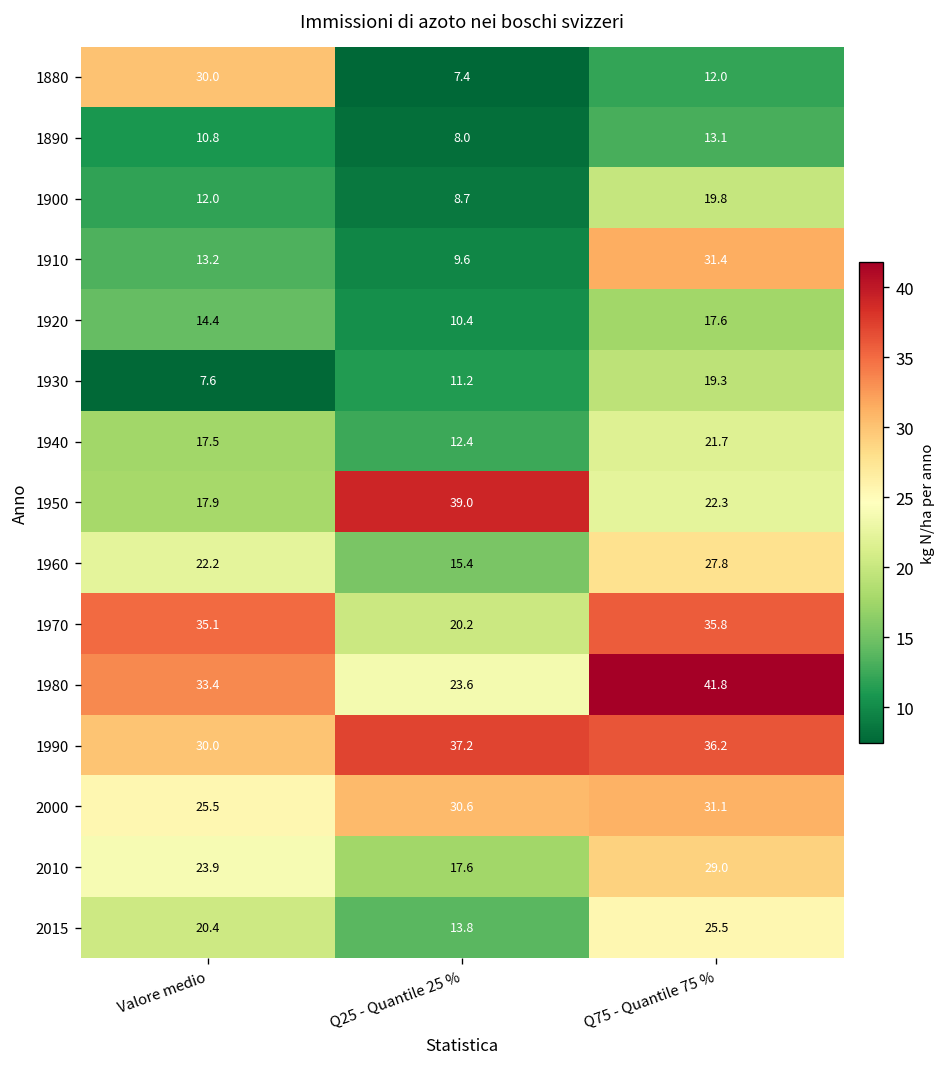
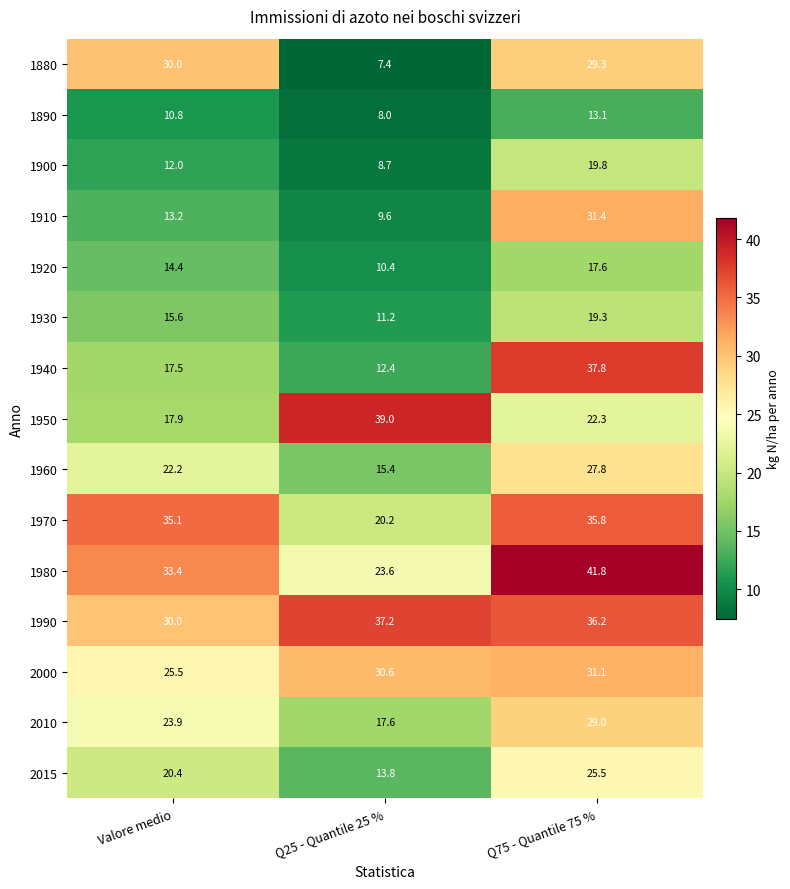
  {
    "1880": {
      "Valore medio": 30.0,
      "Q25 - Quantile 25 %": 7.4,
-     "Q75 - Quantile 75 %": 12.0
+     "Q75 - Quantile 75 %": 29.3
    },
    "1890": {
      "Valore medio": 10.8,
      "Q25 - Quantile 25 %": 8.0,
      "Q75 - Quantile 75 %": 13.1
    },
    "1900": {
      "Valore medio": 12.0,
      "Q25 - Quantile 25 %": 8.7,
      "Q75 - Quantile 75 %": 19.8
    },
    "1910": {
      "Valore medio": 13.2,
      "Q25 - Quantile 25 %": 9.6,
      "Q75 - Quantile 75 %": 31.4
    },
    "1920": {
      "Valore medio": 14.4,
      "Q25 - Quantile 25 %": 10.4,
      "Q75 - Quantile 75 %": 17.6
    },
    "1930": {
-     "Valore medio": 7.6,
+     "Valore medio": 15.6,
      "Q25 - Quantile 25 %": 11.2,
      "Q75 - Quantile 75 %": 19.3
    },
    "1940": {
      "Valore medio": 17.5,
      "Q25 - Quantile 25 %": 12.4,
-     "Q75 - Quantile 75 %": 21.7
+     "Q75 - Quantile 75 %": 37.8
    },
    "1950": {
      "Valore medio": 17.9,
      "Q25 - Quantile 25 %": 39.0,
      "Q75 - Quantile 75 %": 22.3
    },
    "1960": {
      "Valore medio": 22.2,
      "Q25 - Quantile 25 %": 15.4,
      "Q75 - Quantile 75 %": 27.8
    },
    "1970": {
      "Valore medio": 35.1,
      "Q25 - Quantile 25 %": 20.2,
      "Q75 - Quantile 75 %": 35.8
    },
    "1980": {
      "Valore medio": 33.4,
      "Q25 - Quantile 25 %": 23.6,
      "Q75 - Quantile 75 %": 41.8
    },
    "1990": {
      "Valore medio": 30.0,
      "Q25 - Quantile 25 %": 37.2,
      "Q75 - Quantile 75 %": 36.2
    },
    "2000": {
      "Valore medio": 25.5,
      "Q25 - Quantile 25 %": 30.6,
      "Q75 - Quantile 75 %": 31.1
    },
    "2010": {
      "Valore medio": 23.9,
      "Q25 - Quantile 25 %": 17.6,
      "Q75 - Quantile 75 %": 29.0
    },
    "2015": {
      "Valore medio": 20.4,
      "Q25 - Quantile 25 %": 13.8,
      "Q75 - Quantile 75 %": 25.5
    }
  }
